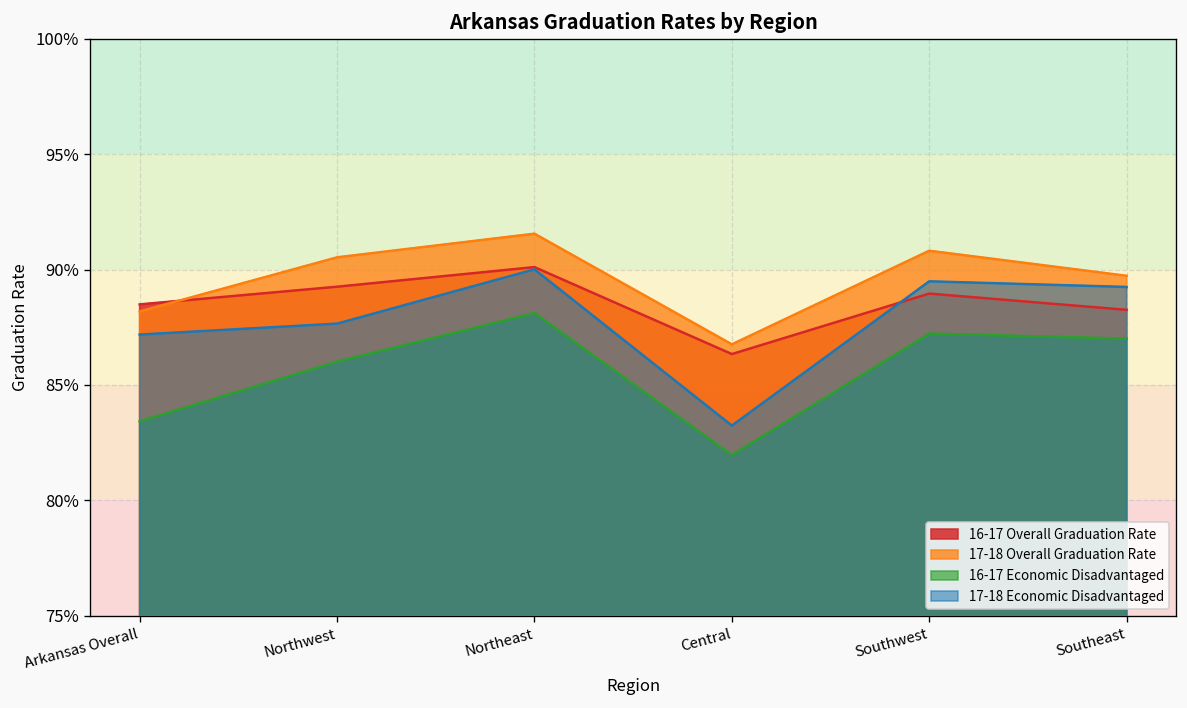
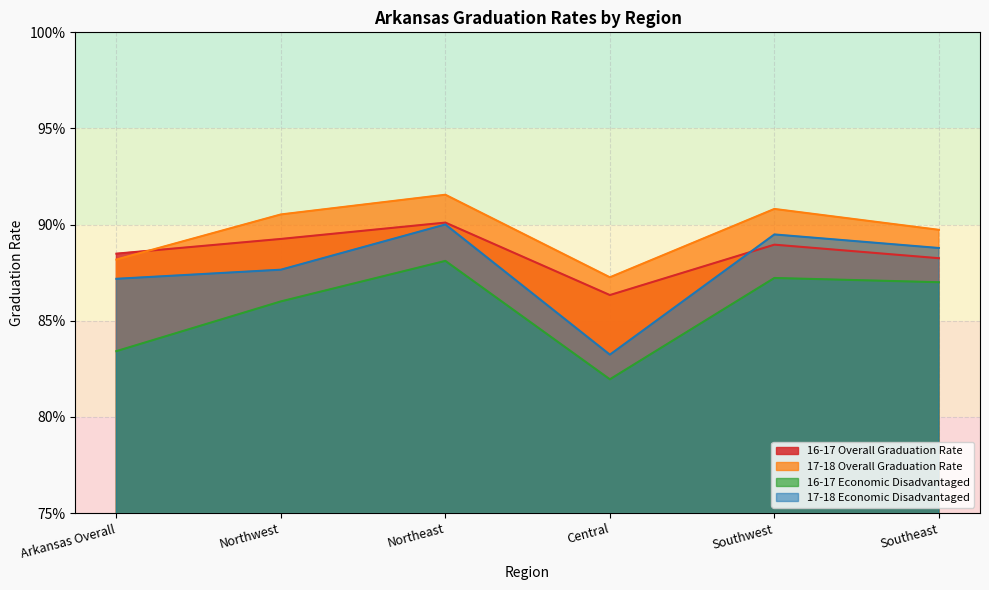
  {
    "16-17 Overall Graduation Rate": {
      "Arkansas Overall": "88.5%",
      "Northwest": "89.3%",
      "Central": "86.3%",
      "Southwest": "89.0%",
      "Southeast": "88.3%"
    },
    "17-18 Overall Graduation Rate": {
      "Arkansas Overall": "88.2%",
      "Northwest": "90.5%",
      "Northeast": "91.6%",
-     "Central": "86.8%",
+     "Central": "87.3%",
      "Southwest": "90.8%",
      "Southeast": "89.7%"
    },
    "16-17 Economic Disadvantaged": {
      "Arkansas Overall": "83.4%",
      "Northwest": "86.0%",
      "Northeast": "88.1%",
      "Central": "82.0%",
      "Southwest": "87.2%",
      "Southeast": "87.0%"
    },
    "17-18 Economic Disadvantaged": {
      "Arkansas Overall": "87.2%",
      "Northwest": "87.7%",
      "Central": "83.2%",
      "Southwest": "89.5%",
-     "Southeast": "89.2%"
+     "Southeast": "88.8%"
    }
  }
